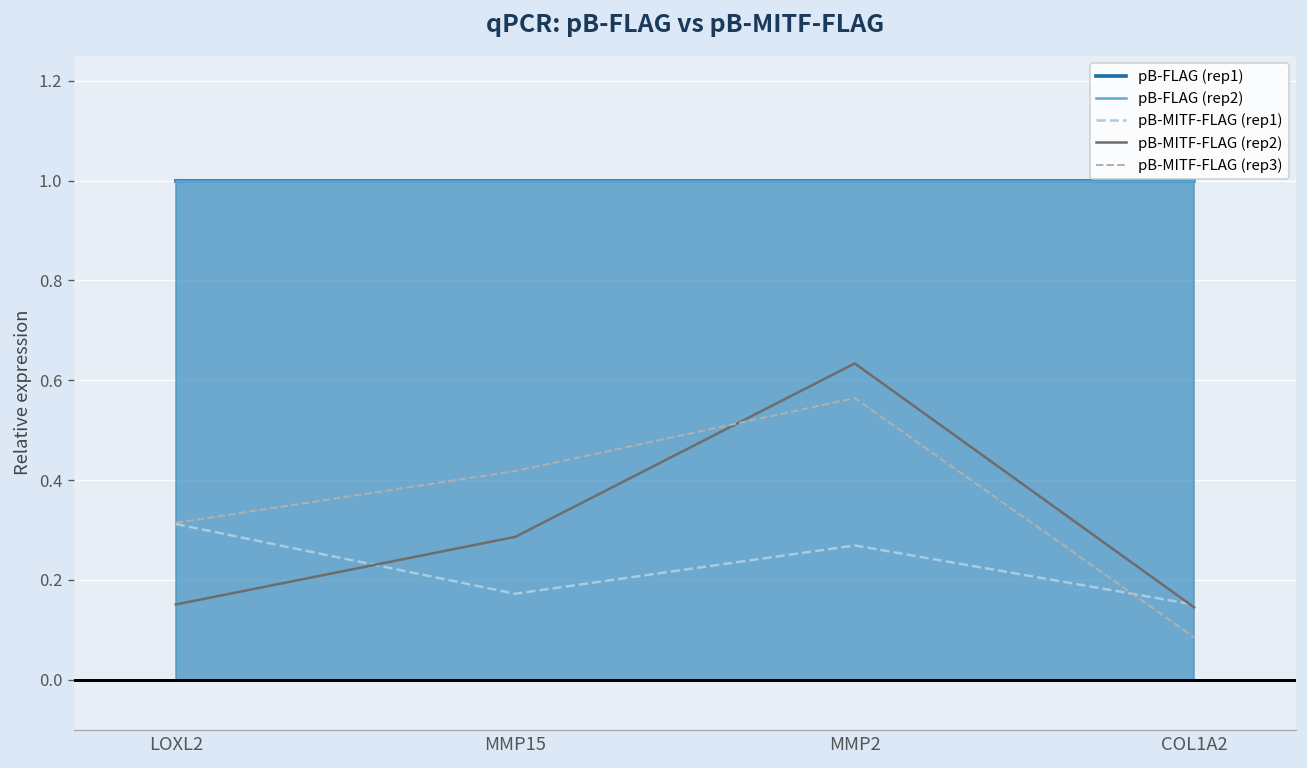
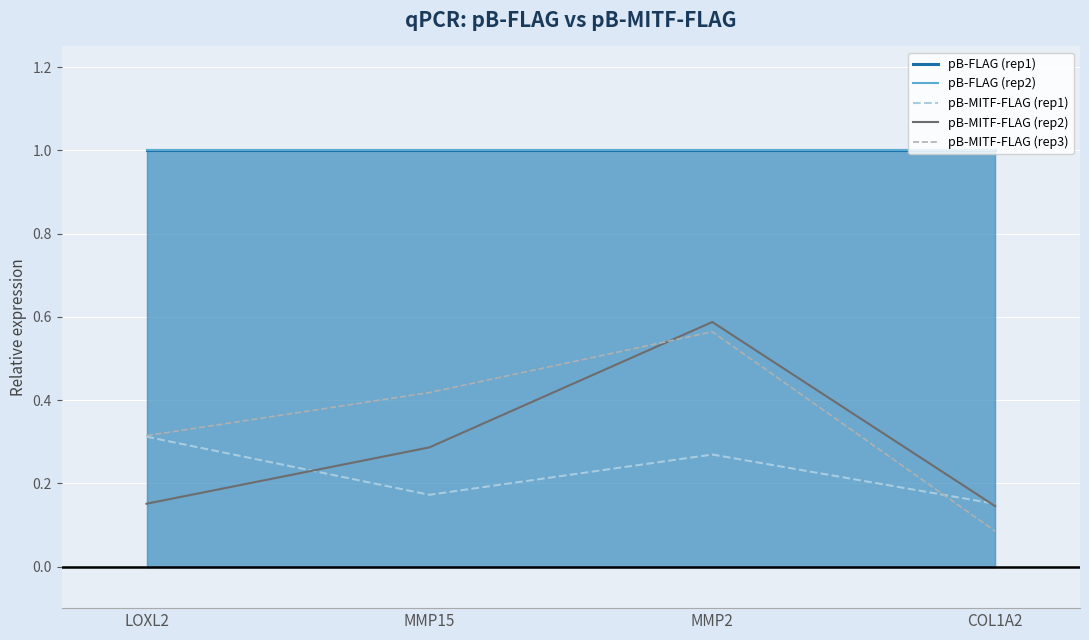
  {
    "pB-FLAG (rep2)": {
      "LOXL2": 1.00,
      "MMP15": 1.00,
      "MMP2": 1.00
    },
    "pB-MITF-FLAG (rep2)": {
      "LOXL2": 0.15,
      "MMP15": 0.29,
-     "MMP2": 0.63
+     "MMP2": 0.59
    }
  }
